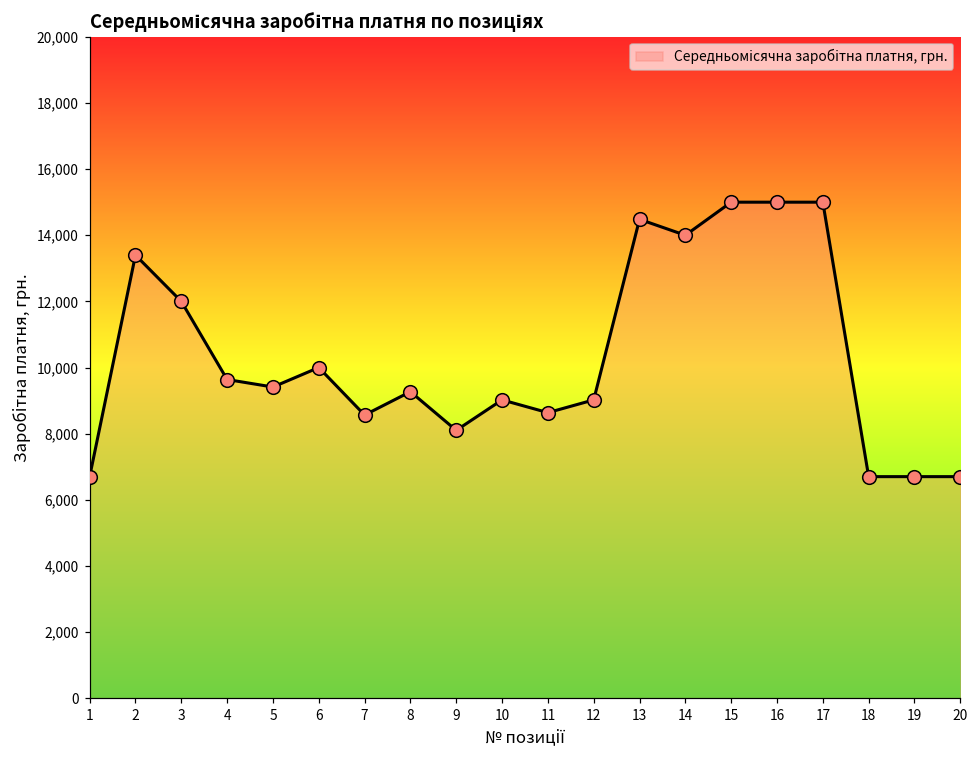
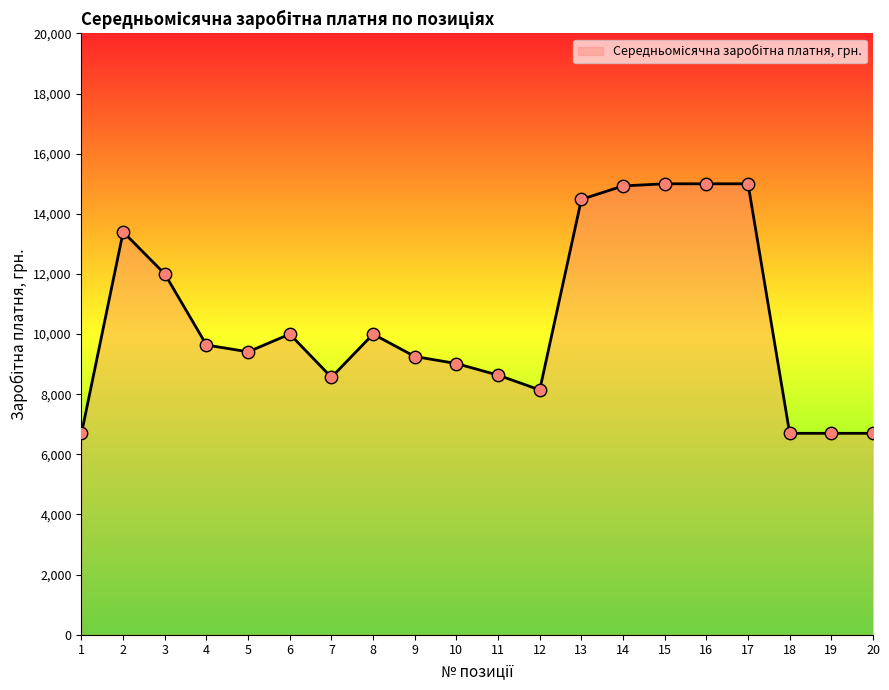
  {
    "1": "6,700",
    "2": "13,400",
    "3": "12,000",
    "4": "9,600",
    "5": "9,400",
    "6": "10,000",
    "7": "8,600",
-   "8": "9,300",
-   "9": "8,100",
+   "8": "10,000",
+   "9": "9,300",
    "10": "9,000",
    "11": "8,600",
-   "12": "9,000",
+   "12": "8,100",
    "13": "14,500",
-   "14": "14,000",
+   "14": "14,900",
    "15": "15,000",
    "16": "15,000",
    "17": "15,000",
    "18": "6,700",
    "19": "6,700",
    "20": "6,700"
  }
